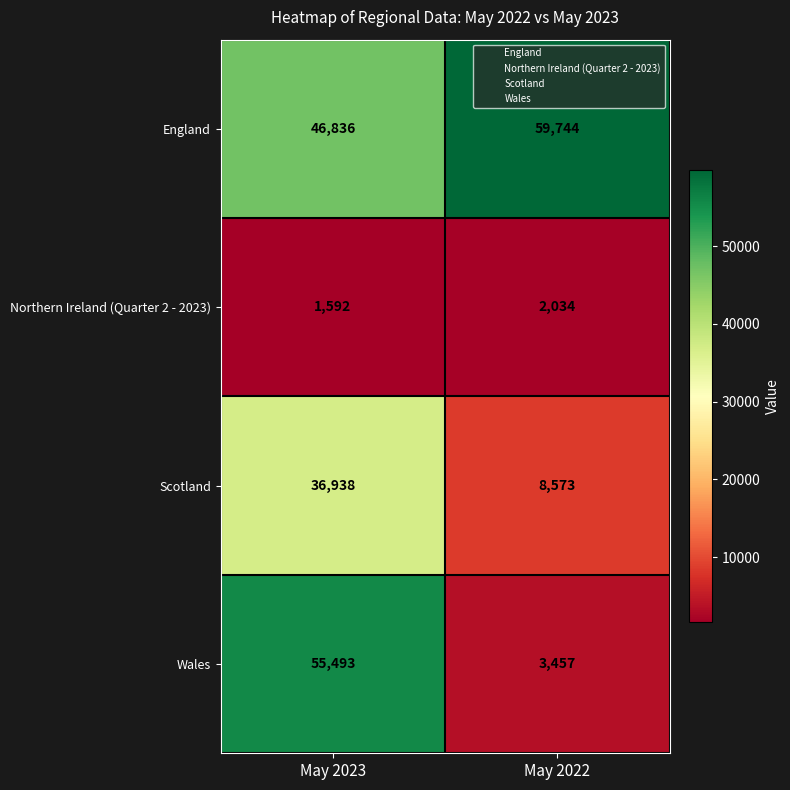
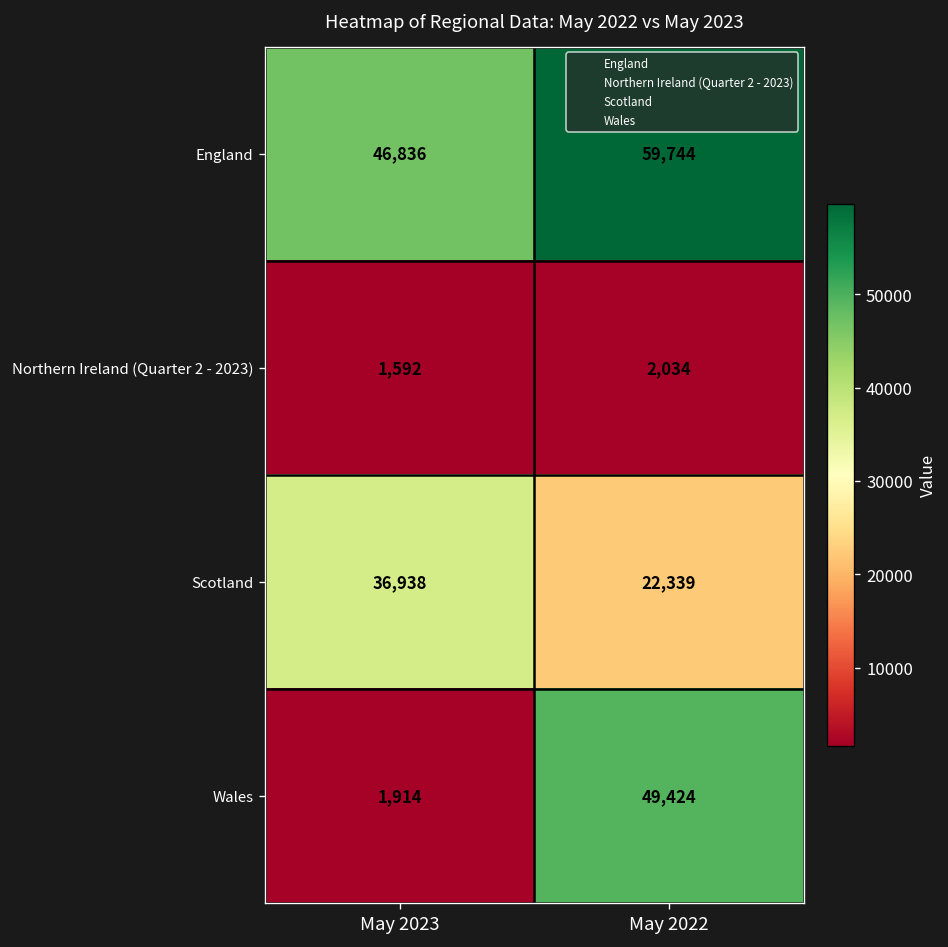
  {
    "England": {
      "May 2023": "46,836",
      "May 2022": "59,744"
    },
    "Northern Ireland (Quarter 2 - 2023)": {
      "May 2023": "1,592",
      "May 2022": "2,034"
    },
    "Scotland": {
      "May 2023": "36,938",
-     "May 2022": "8,573"
+     "May 2022": "22,339"
    },
    "Wales": {
-     "May 2023": "55,493",
-     "May 2022": "3,457"
+     "May 2023": "1,914",
+     "May 2022": "49,424"
    }
  }
